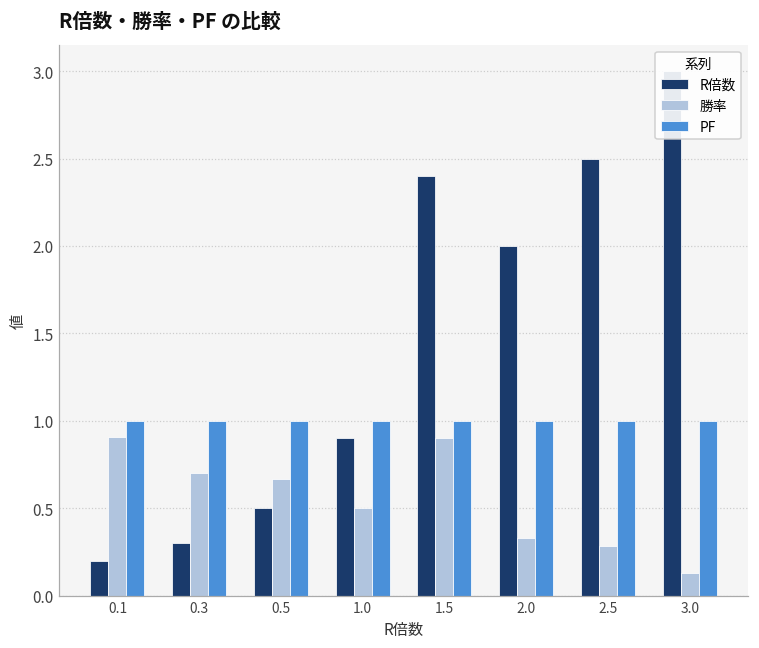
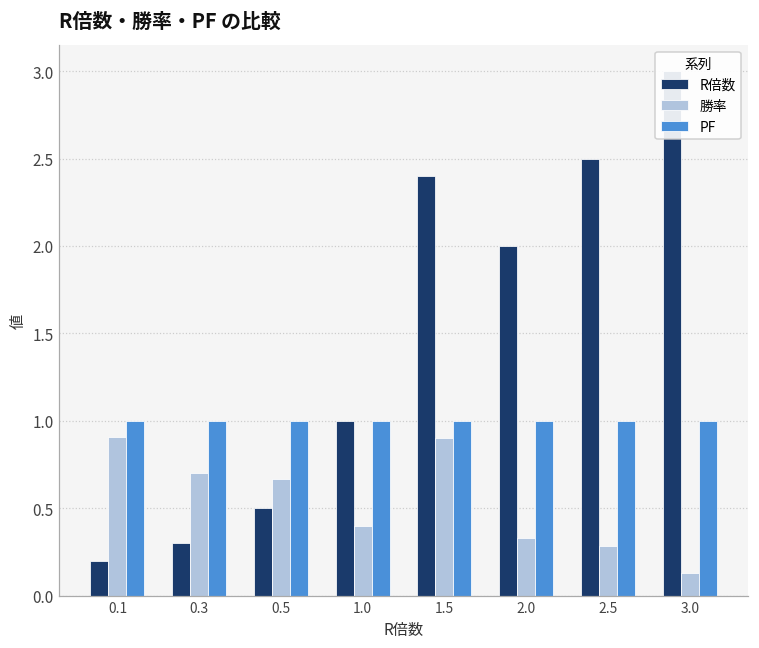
  {
    "R倍数": {
      "0.1": 0.2,
      "0.3": 0.3,
      "0.5": 0.5,
-     "1.0": 0.9,
+     "1.0": 1.0,
      "1.5": 2.4,
      "2.0": 2.0,
      "2.5": 2.5
    },
    "勝率": {
      "0.1": 0.9,
      "0.3": 0.7,
      "0.5": 0.67,
-     "1.0": 0.5,
+     "1.0": 0.4,
      "1.5": 0.9,
      "2.0": 0.33,
      "2.5": 0.3,
      "3.0": 0.13
    },
    "PF": {
      "0.1": 1.0,
      "0.3": 1.0,
      "0.5": 1.0,
      "1.0": 1.0,
      "1.5": 1.0,
      "2.0": 1.0,
      "2.5": 1.0,
      "3.0": 1.0
    }
  }
